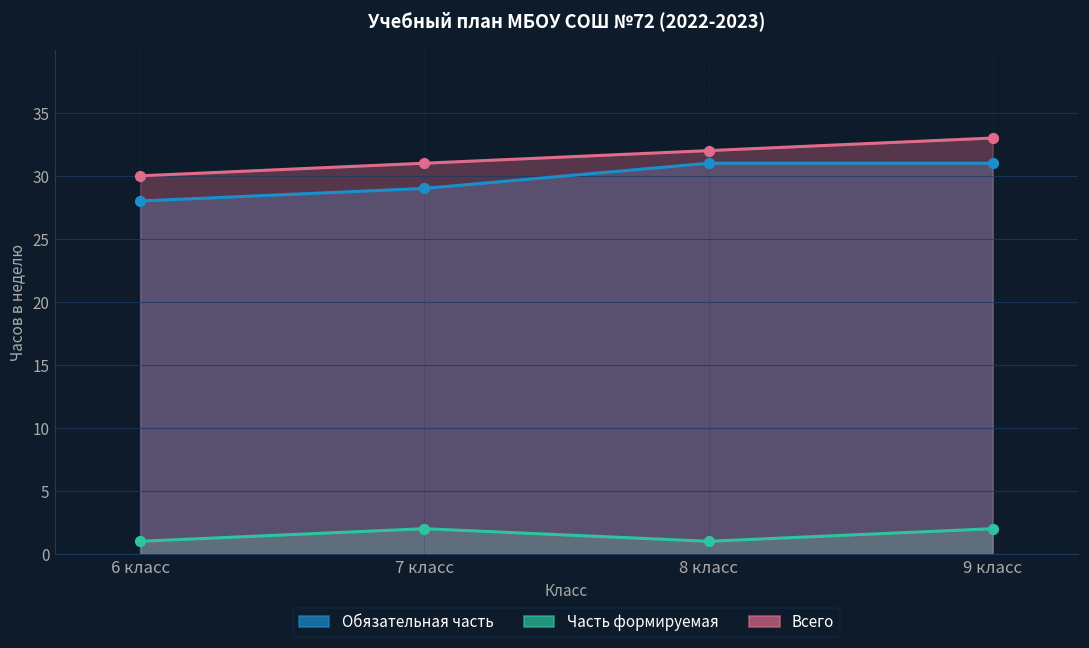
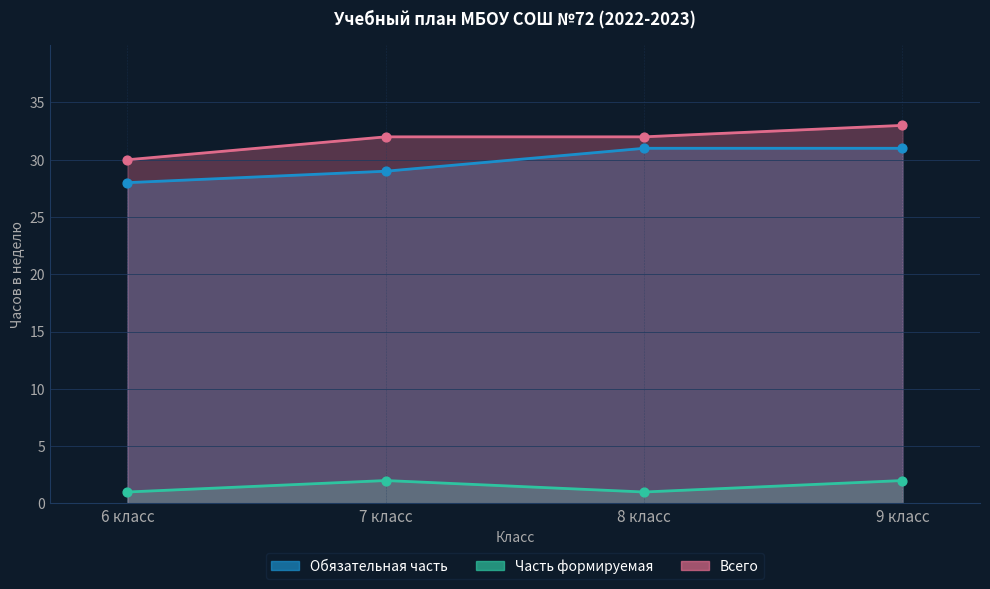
  {
    "Всего": {
      "6 класс": 30,
-     "7 класс": 31,
+     "7 класс": 32,
      "8 класс": 32,
      "9 класс": 33
    }
  }
